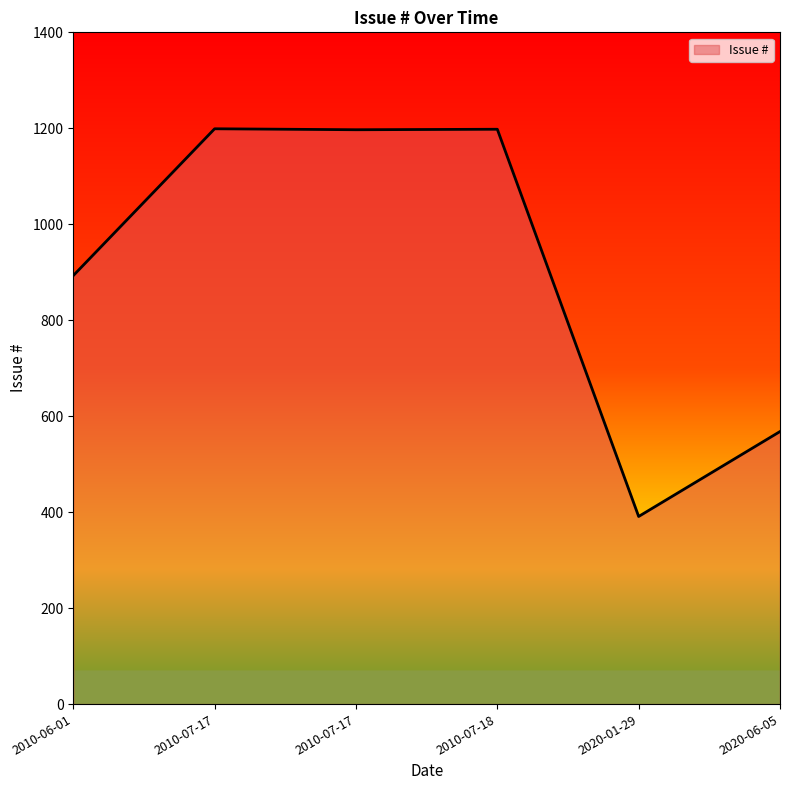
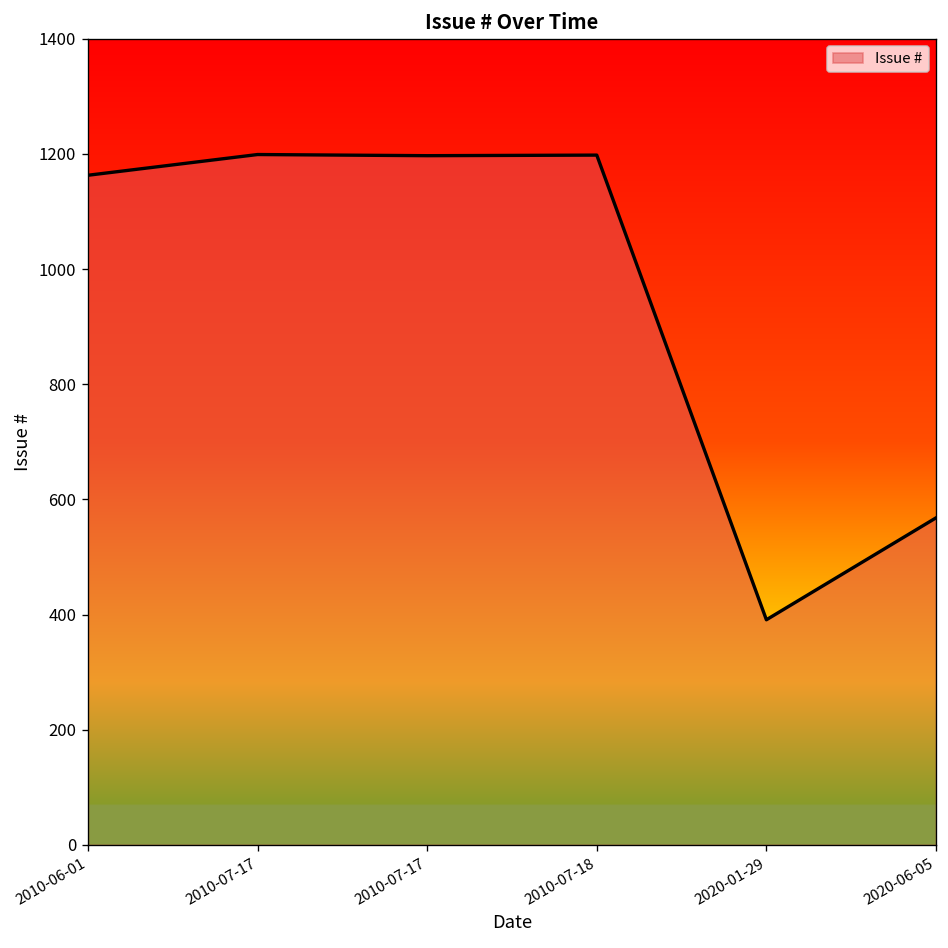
  {
-   "2010-06-01": 890,
+   "2010-06-01": 1160,
    "2010-07-18": 1200,
    "2020-01-29": 390,
    "2020-06-05": 570
  }
